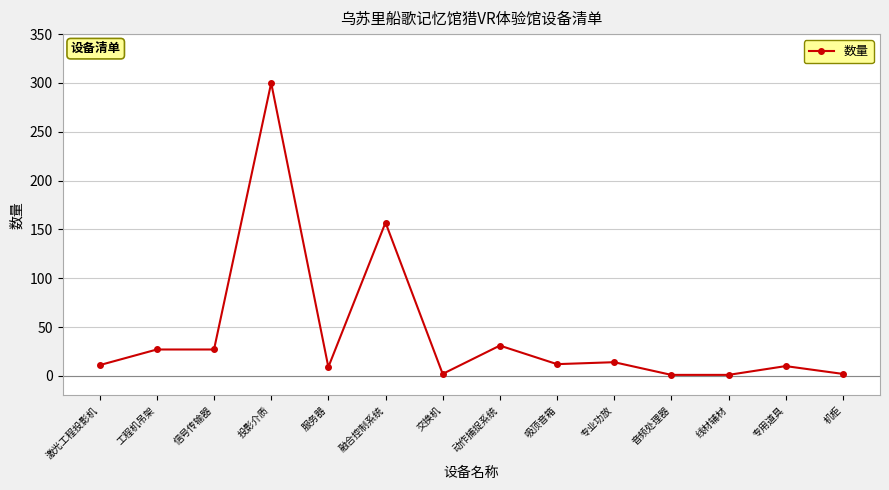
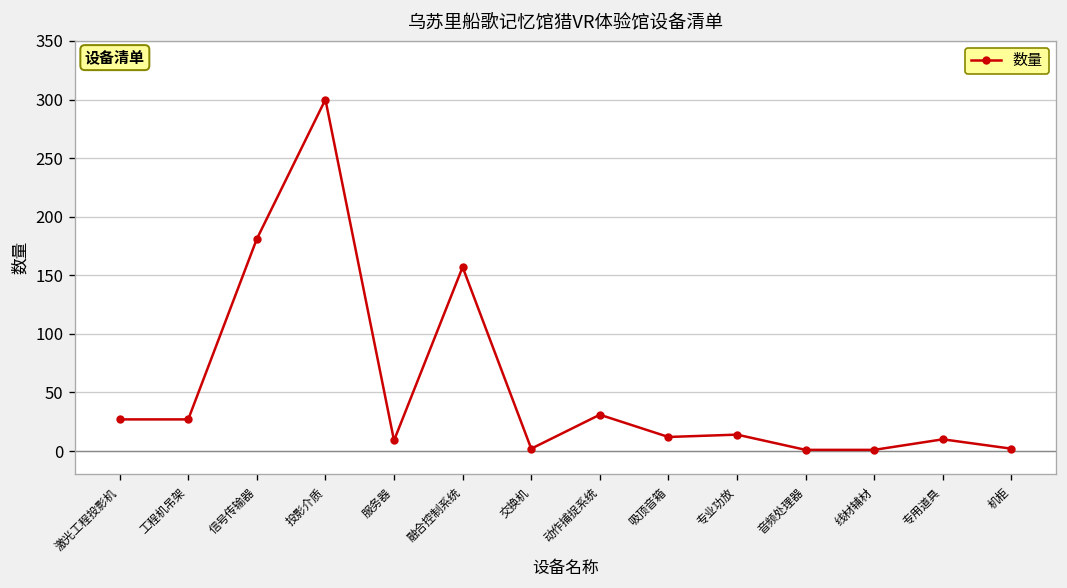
  {
-   "激光工程投影机": 10,
+   "激光工程投影机": 30,
    "工程机吊架": 30,
-   "信号传输器": 30,
+   "信号传输器": 180,
    "投影介质": 300,
    "服务器": 10,
    "融合控制系统": 160,
    "交换机": 0,
    "动作捕捉系统": 30,
    "吸顶音箱": 10,
    "专业功放": 10,
    "音频处理器": 0,
    "线材辅材": 0,
    "专用道具": 10,
    "机柜": 0
  }
